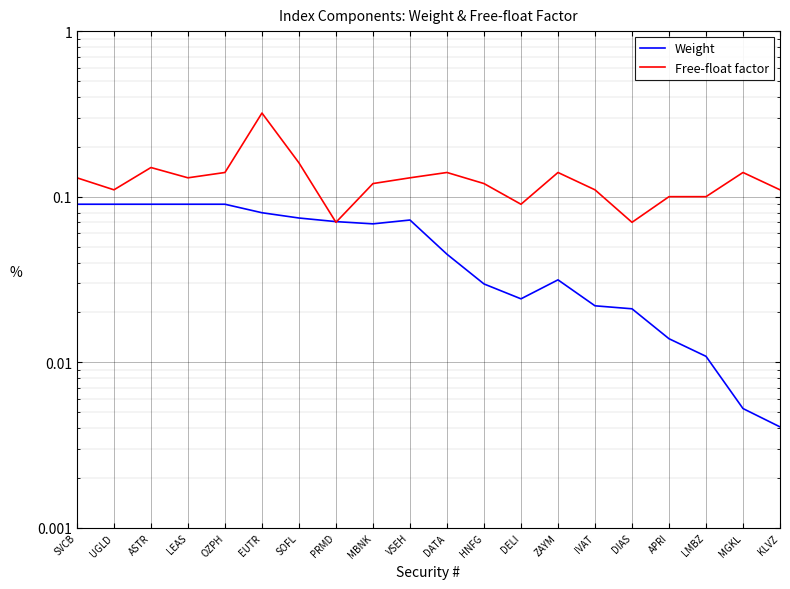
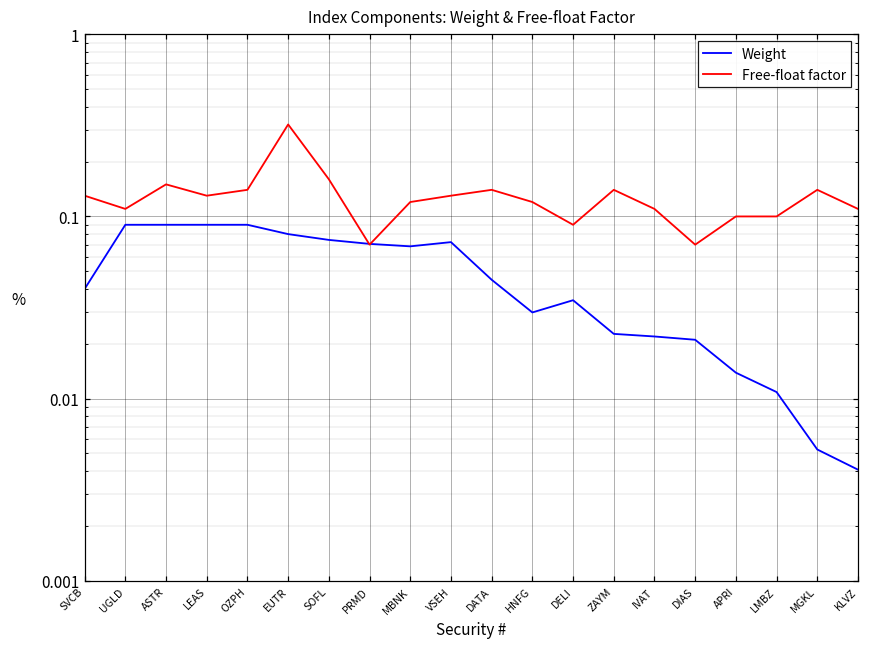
  {
    "Weight": {
-     "SVCB": 0.09,
+     "SVCB": 0.04,
      "UGLD": 0.09,
      "ASTR": 0.09,
      "LEAS": 0.09,
      "OZPH": 0.09,
      "EUTR": 0.08,
      "SOFL": 0.07,
      "MBNK": 0.069,
      "VSEH": 0.07,
      "DATA": 0.045,
      "HNFG": 0.030,
-     "DELI": 0.024,
-     "ZAYM": 0.031,
+     "DELI": 0.035,
+     "ZAYM": 0.023,
      "IVAT": 0.022,
      "DIAS": 0.021,
      "APRI": 0.014,
      "LMBZ": 0.011,
      "MGKL": 0.0053,
      "KLVZ": 0.004
    },
    "Free-float factor": {
      "SVCB": 0.13,
      "UGLD": 0.11,
      "ASTR": 0.15,
      "LEAS": 0.13,
      "OZPH": 0.14,
      "EUTR": 0.32,
      "SOFL": 0.16,
      "MBNK": 0.12,
      "VSEH": 0.13,
      "DATA": 0.14,
      "HNFG": 0.12,
      "DELI": 0.09,
      "ZAYM": 0.14,
      "IVAT": 0.11,
      "DIAS": 0.070,
      "APRI": 0.10,
      "LMBZ": 0.10,
      "MGKL": 0.14,
      "KLVZ": 0.11
    }
  }
